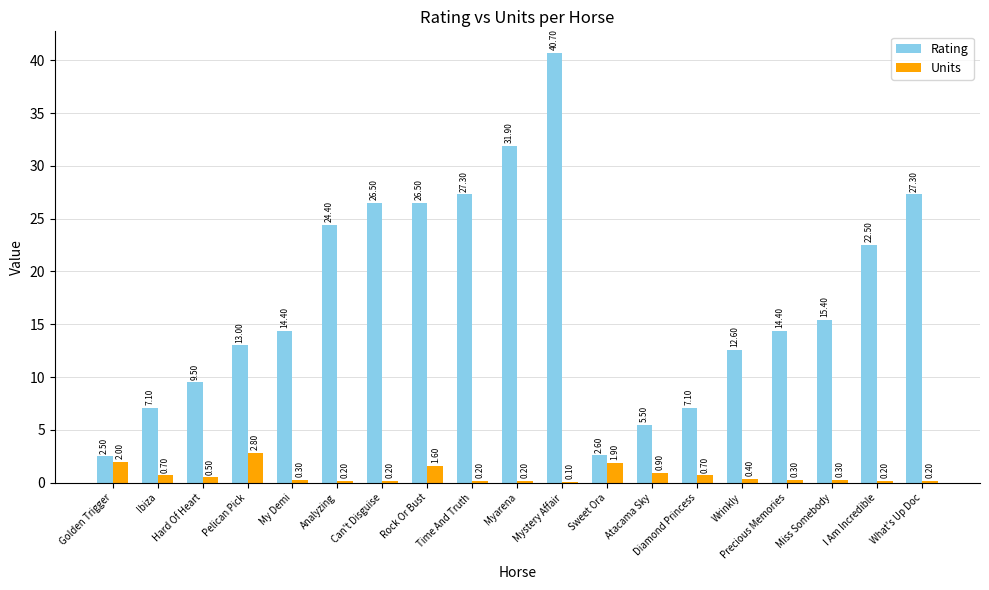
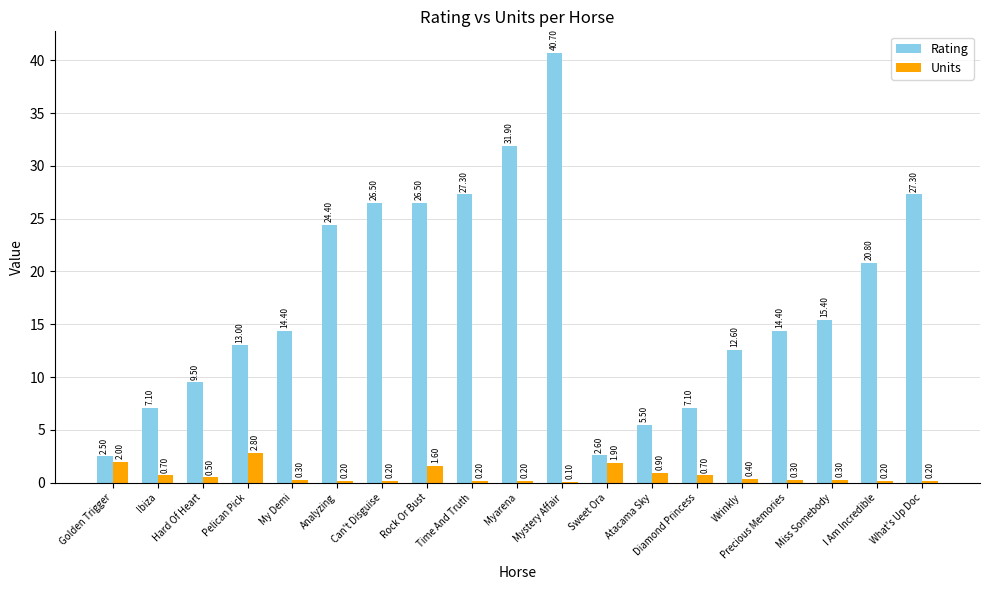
  {
    "Rating": {
      "Golden Trigger": 2.50,
      "Ibiza": 7.10,
      "Hard Of Heart": 9.50,
      "Pelican Pick": 13.00,
      "My Demi": 14.40,
      "Analyzing": 24.40,
      "Can't Disguise": 26.50,
      "Rock Or Bust": 26.50,
      "Time And Truth": 27.30,
      "Myarena": 31.90,
      "Mystery Affair": 40.70,
      "Sweet Ora": 2.60,
      "Atacama Sky": 5.50,
      "Diamond Princess": 7.10,
      "Wrinkly": 12.60,
      "Precious Memories": 14.40,
      "Miss Somebody": 15.40,
-     "I Am Incredible": 22.50,
+     "I Am Incredible": 20.80,
      "What's Up Doc": 27.30
    },
    "Units": {
      "Golden Trigger": 2.00,
      "Ibiza": 0.70,
      "Hard Of Heart": 0.50,
      "Pelican Pick": 2.80,
      "My Demi": 0.30,
      "Analyzing": 0.20,
      "Can't Disguise": 0.20,
      "Rock Or Bust": 1.60,
      "Time And Truth": 0.20,
      "Myarena": 0.20,
      "Mystery Affair": 0.10,
      "Sweet Ora": 1.90,
      "Atacama Sky": 0.90,
      "Diamond Princess": 0.70,
      "Wrinkly": 0.40,
      "Precious Memories": 0.30,
      "Miss Somebody": 0.30,
      "I Am Incredible": 0.20,
      "What's Up Doc": 0.20
    }
  }
